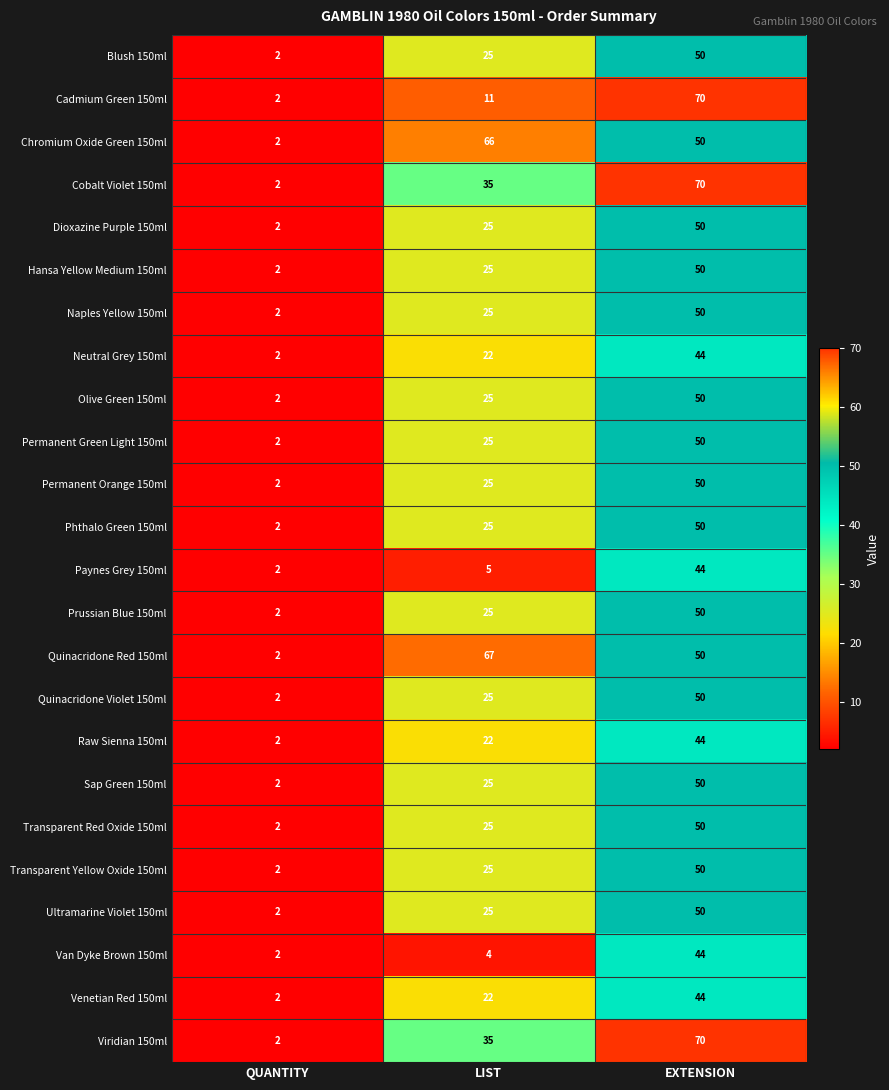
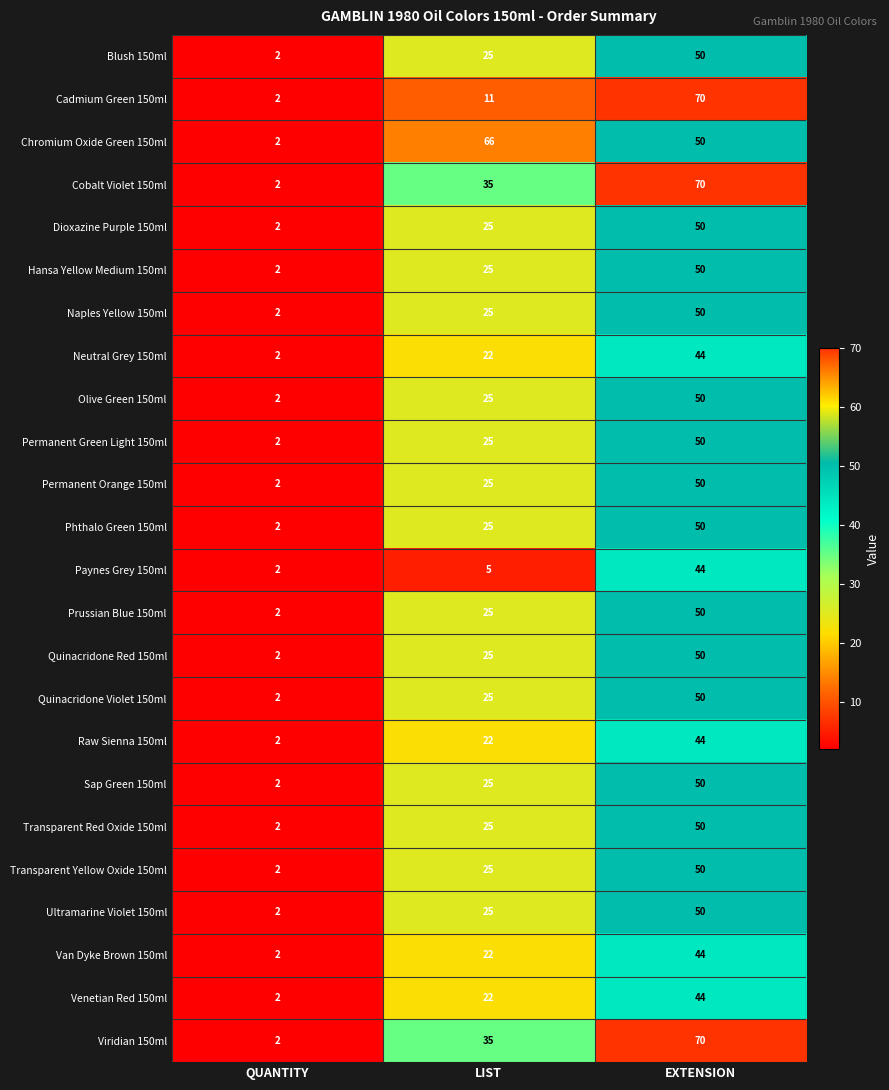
  {
    "Blush 150ml": {
      "QUANTITY": 2,
      "LIST": 25,
      "EXTENSION": 50
    },
    "Cadmium Green 150ml": {
      "QUANTITY": 2,
      "LIST": 11,
      "EXTENSION": 70
    },
    "Chromium Oxide Green 150ml": {
      "QUANTITY": 2,
      "LIST": 66,
      "EXTENSION": 50
    },
    "Cobalt Violet 150ml": {
      "QUANTITY": 2,
      "LIST": 35,
      "EXTENSION": 70
    },
    "Dioxazine Purple 150ml": {
      "QUANTITY": 2,
      "LIST": 25,
      "EXTENSION": 50
    },
    "Hansa Yellow Medium 150ml": {
      "QUANTITY": 2,
      "LIST": 25,
      "EXTENSION": 50
    },
    "Naples Yellow 150ml": {
      "QUANTITY": 2,
      "LIST": 25,
      "EXTENSION": 50
    },
    "Neutral Grey 150ml": {
      "QUANTITY": 2,
      "LIST": 22,
      "EXTENSION": 44
    },
    "Olive Green 150ml": {
      "QUANTITY": 2,
      "LIST": 25,
      "EXTENSION": 50
    },
    "Permanent Green Light 150ml": {
      "QUANTITY": 2,
      "LIST": 25,
      "EXTENSION": 50
    },
    "Permanent Orange 150ml": {
      "QUANTITY": 2,
      "LIST": 25,
      "EXTENSION": 50
    },
    "Phthalo Green 150ml": {
      "QUANTITY": 2,
      "LIST": 25,
      "EXTENSION": 50
    },
    "Paynes Grey 150ml": {
      "QUANTITY": 2,
      "LIST": 5,
      "EXTENSION": 44
    },
    "Prussian Blue 150ml": {
      "QUANTITY": 2,
      "LIST": 25,
      "EXTENSION": 50
    },
    "Quinacridone Red 150ml": {
      "QUANTITY": 2,
-     "LIST": 67,
+     "LIST": 25,
      "EXTENSION": 50
    },
    "Quinacridone Violet 150ml": {
      "QUANTITY": 2,
      "LIST": 25,
      "EXTENSION": 50
    },
    "Raw Sienna 150ml": {
      "QUANTITY": 2,
      "LIST": 22,
      "EXTENSION": 44
    },
    "Sap Green 150ml": {
      "QUANTITY": 2,
      "LIST": 25,
      "EXTENSION": 50
    },
    "Transparent Red Oxide 150ml": {
      "QUANTITY": 2,
      "LIST": 25,
      "EXTENSION": 50
    },
    "Transparent Yellow Oxide 150ml": {
      "QUANTITY": 2,
      "LIST": 25,
      "EXTENSION": 50
    },
    "Ultramarine Violet 150ml": {
      "QUANTITY": 2,
      "LIST": 25,
      "EXTENSION": 50
    },
    "Van Dyke Brown 150ml": {
      "QUANTITY": 2,
-     "LIST": 4,
+     "LIST": 22,
      "EXTENSION": 44
    },
    "Venetian Red 150ml": {
      "QUANTITY": 2,
      "LIST": 22,
      "EXTENSION": 44
    },
    "Viridian 150ml": {
      "QUANTITY": 2,
      "LIST": 35,
      "EXTENSION": 70
    }
  }
